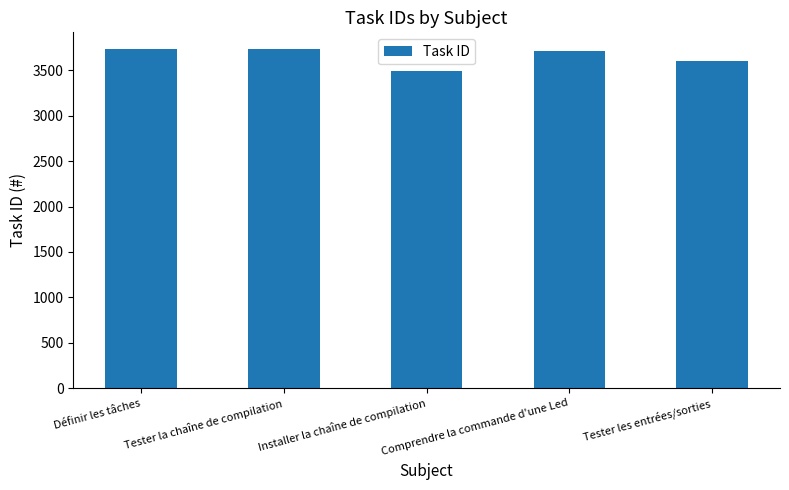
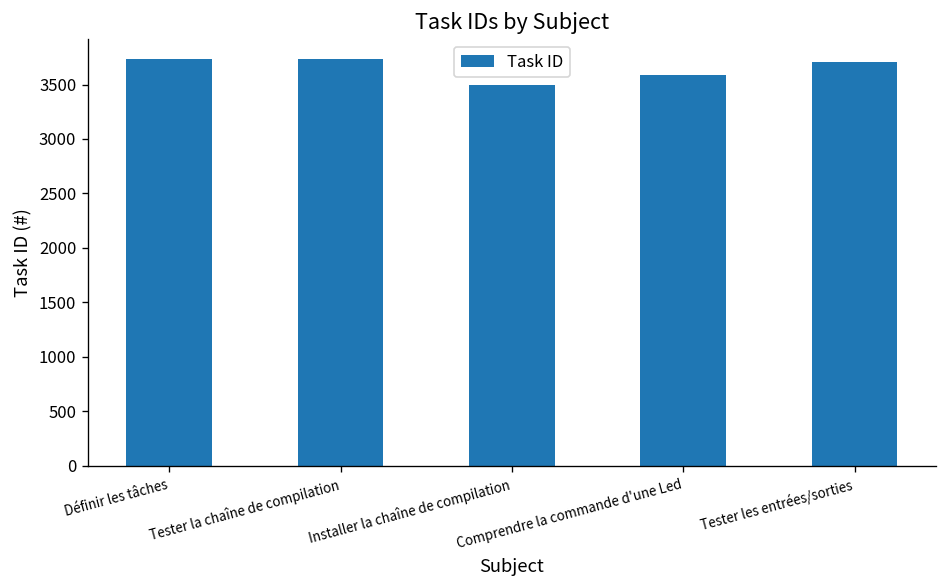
  {
    "Définir les tâches": 3700,
    "Tester la chaîne de compilation": 3700,
    "Installer la chaîne de compilation": 3500,
-   "Comprendre la commande d'une Led": 3700,
-   "Tester les entrées/sorties": 3600
+   "Comprendre la commande d'une Led": 3600,
+   "Tester les entrées/sorties": 3700
  }
